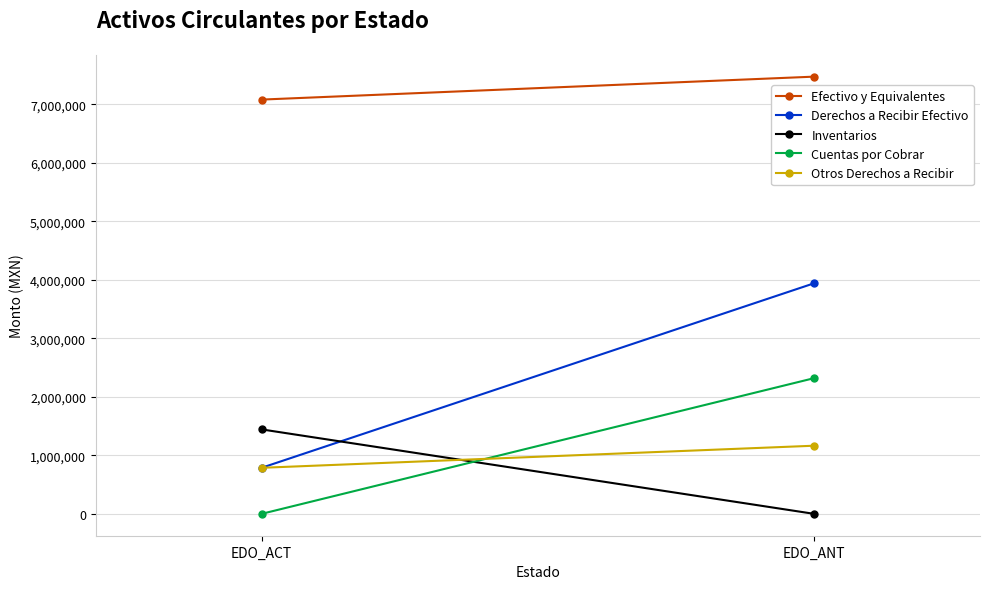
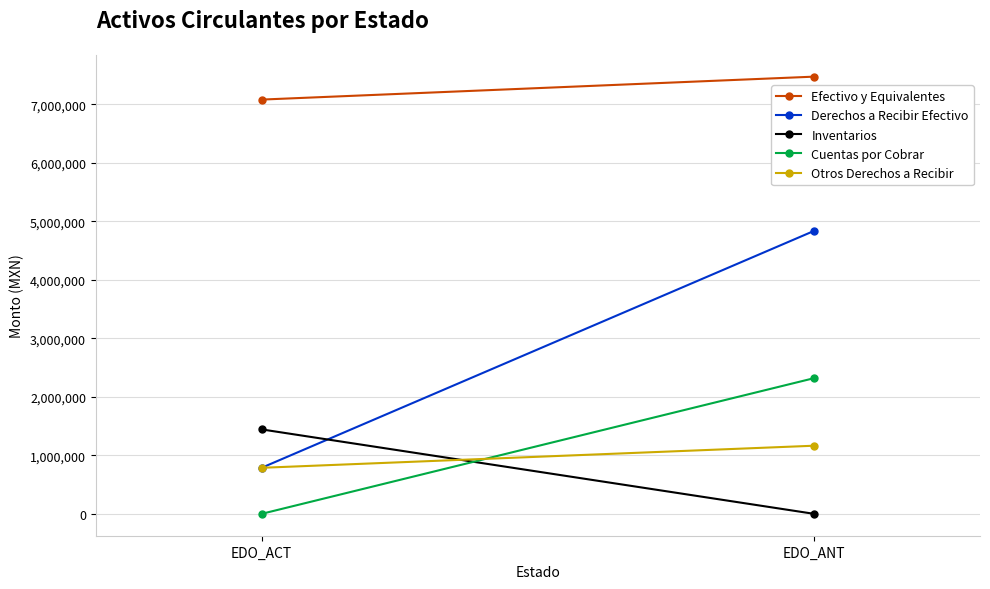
  {
    "Efectivo y Equivalentes": {
      "EDO_ACT": "7,100,000",
      "EDO_ANT": "7,500,000"
    },
    "Derechos a Recibir Efectivo": {
-     "EDO_ANT": "3,900,000"
+     "EDO_ANT": "4,800,000"
    },
    "Inventarios": {
      "EDO_ACT": "1,400,000",
      "EDO_ANT": "0"
    },
    "Cuentas por Cobrar": {
      "EDO_ACT": "0",
      "EDO_ANT": "2,300,000"
    },
    "Otros Derechos a Recibir": {
      "EDO_ANT": "1,200,000"
    }
  }
